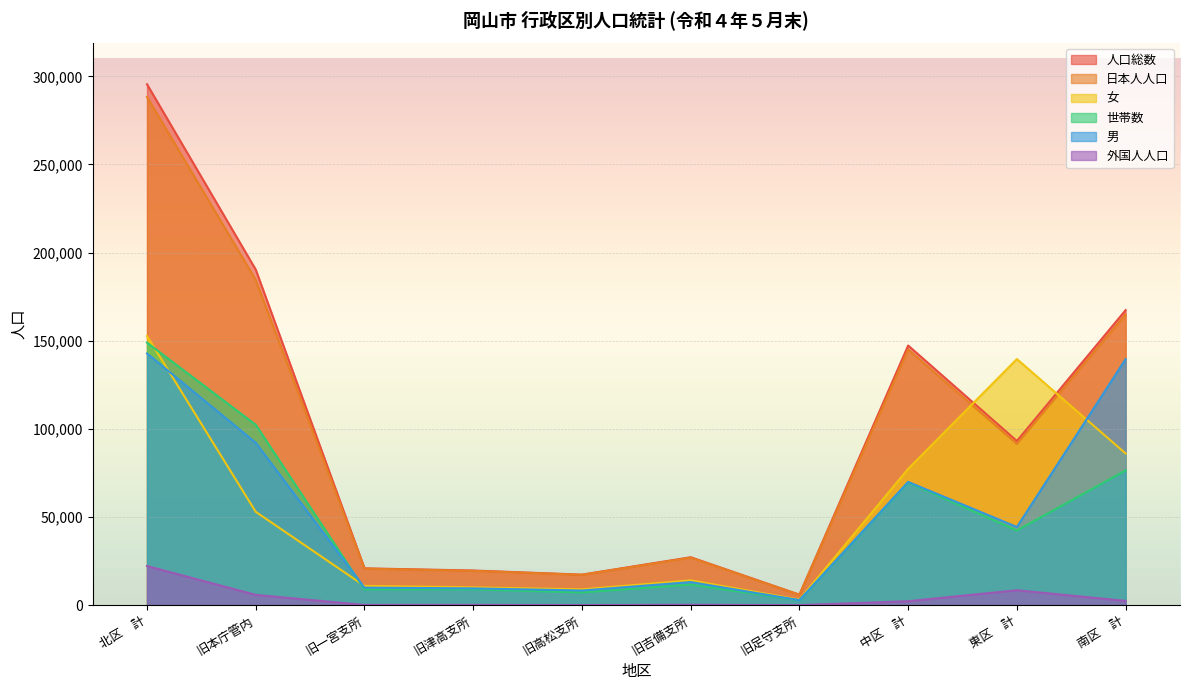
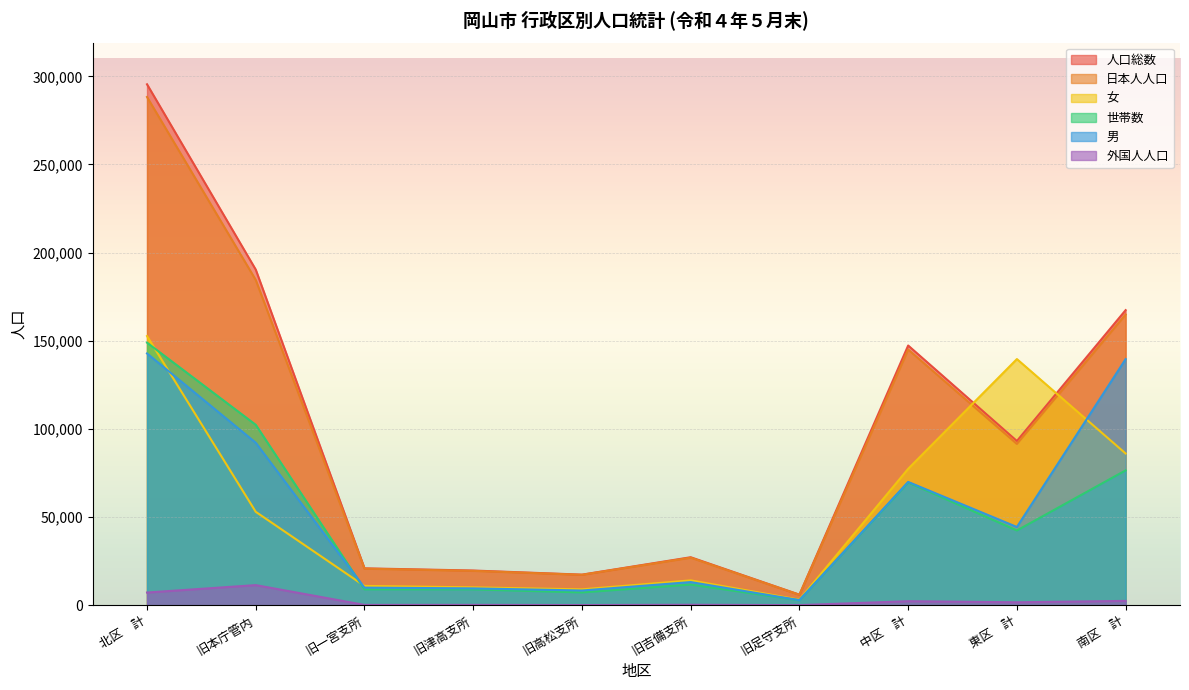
  {
    "女": {
      "北区 計": "153,000",
      "旧本庁管内": "53,000",
      "中区 計": "77,000",
      "東区 計": "140,000",
      "南区 計": "86,000"
    },
    "世帯数": {
      "北区 計": "149,000",
      "旧本庁管内": "102,000",
      "東区 計": "42,000",
      "南区 計": "76,000"
    },
    "男": {
      "北区 計": "143,000",
      "旧本庁管内": "92,000",
      "東区 計": "44,000",
      "南区 計": "140,000"
    },
    "外国人人口": {
-     "北区 計": "22,000",
-     "旧本庁管内": "6,000",
+     "北区 計": "7,000",
+     "旧本庁管内": "11,000",
      "旧一宮支所": "0",
      "旧津高支所": "0",
      "旧高松支所": "0",
      "旧吉備支所": "0",
      "旧足守支所": "0",
      "中区 計": "2,000",
-     "東区 計": "8,000",
+     "東区 計": "2,000",
      "南区 計": "2,000"
    }
  }
